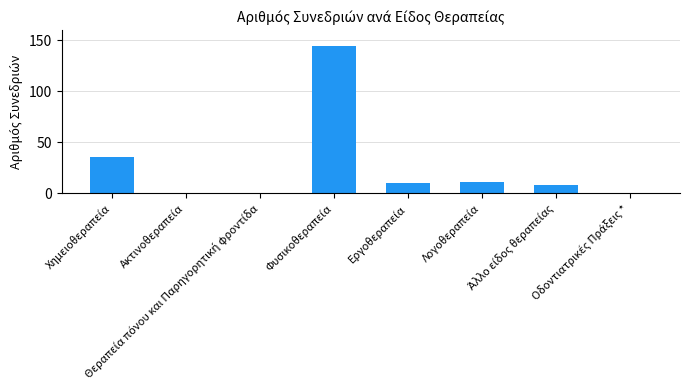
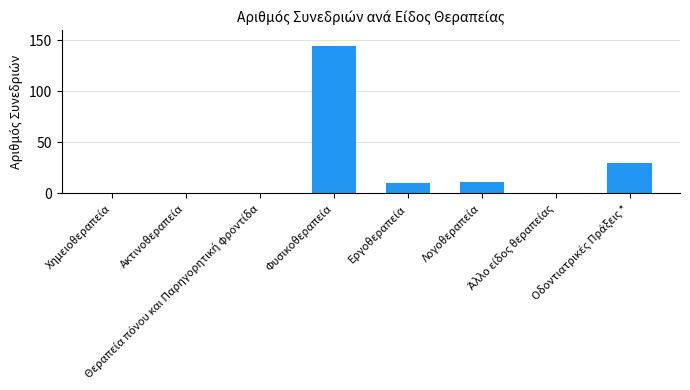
  {
-   "Χημειοθεραπεία": 36,
+   "Χημειοθεραπεία": 0,
    "Ακτινοθεραπεία": 0,
    "Θεραπεία πόνου και Παρηγορητική φροντίδα": 0,
    "Φυσικοθεραπεία": 144,
    "Εργοθεραπεία": 10,
    "Λογοθεραπεία": 11,
-   "Άλλο είδος θεραπείας": 8,
-   "Οδοντιατρικές Πράξεις *": 0
+   "Άλλο είδος θεραπείας": 0,
+   "Οδοντιατρικές Πράξεις *": 30
  }
